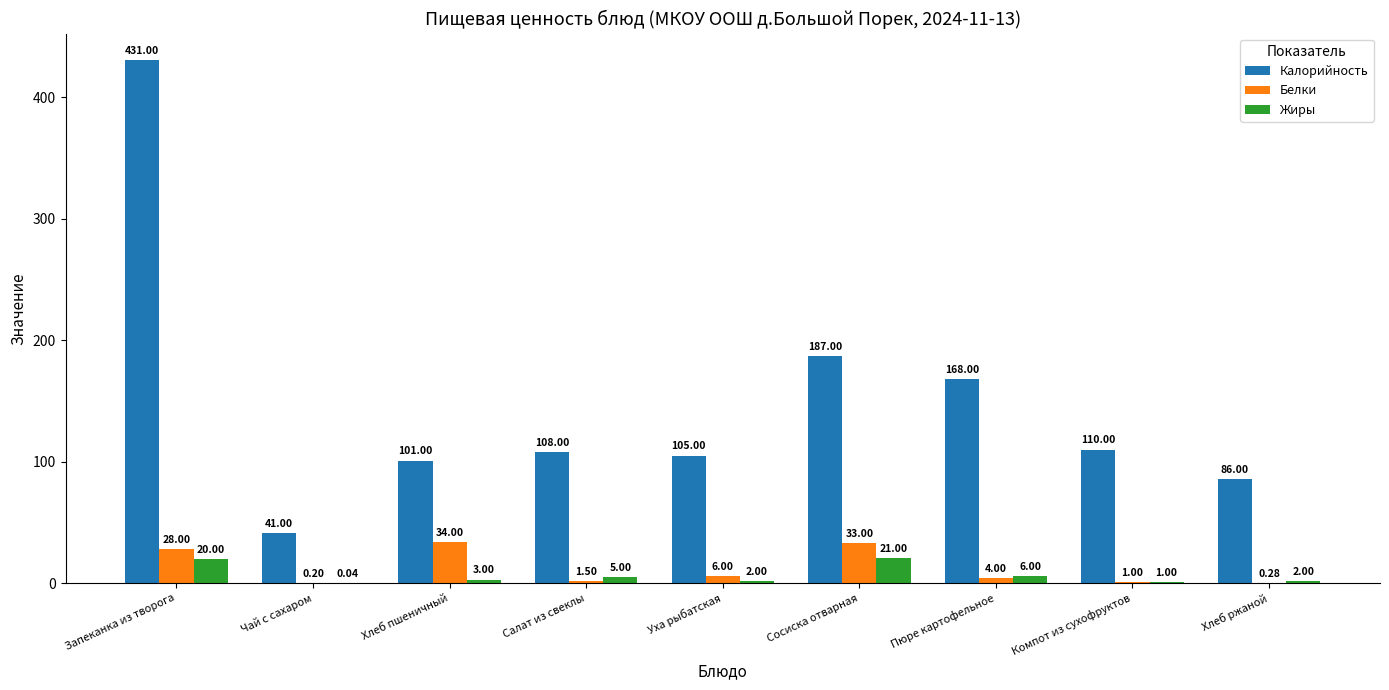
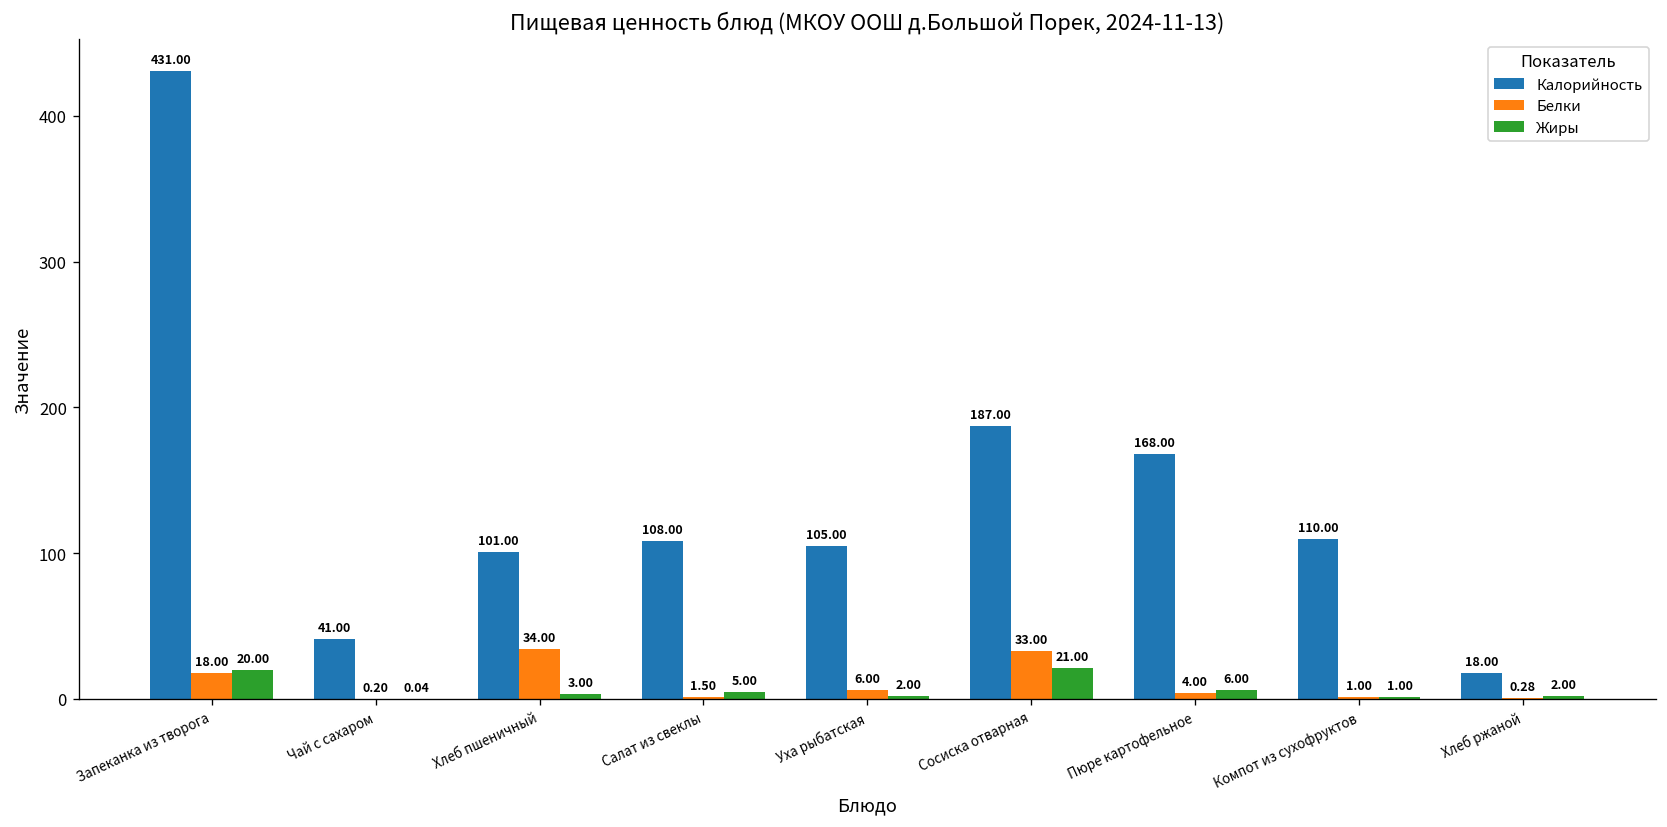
  {
    "Калорийность": {
      "Запеканка из творога": 431.00,
      "Чай с сахаром": 41.00,
      "Хлеб пшеничный": 101.00,
      "Салат из свеклы": 108.00,
      "Уха рыбатская": 105.00,
      "Сосиска отварная": 187.00,
      "Пюре картофельное": 168.00,
      "Компот из сухофруктов": 110.00,
-     "Хлеб ржаной": 86.00
+     "Хлеб ржаной": 18.00
    },
    "Белки": {
-     "Запеканка из творога": 28.00,
+     "Запеканка из творога": 18.00,
      "Чай с сахаром": 0.20,
      "Хлеб пшеничный": 34.00,
      "Салат из свеклы": 1.50,
      "Уха рыбатская": 6.00,
      "Сосиска отварная": 33.00,
      "Пюре картофельное": 4.00,
      "Компот из сухофруктов": 1.00,
      "Хлеб ржаной": 0.28
    },
    "Жиры": {
      "Запеканка из творога": 20.00,
      "Чай с сахаром": 0.04,
      "Хлеб пшеничный": 3.00,
      "Салат из свеклы": 5.00,
      "Уха рыбатская": 2.00,
      "Сосиска отварная": 21.00,
      "Пюре картофельное": 6.00,
      "Компот из сухофруктов": 1.00,
      "Хлеб ржаной": 2.00
    }
  }
